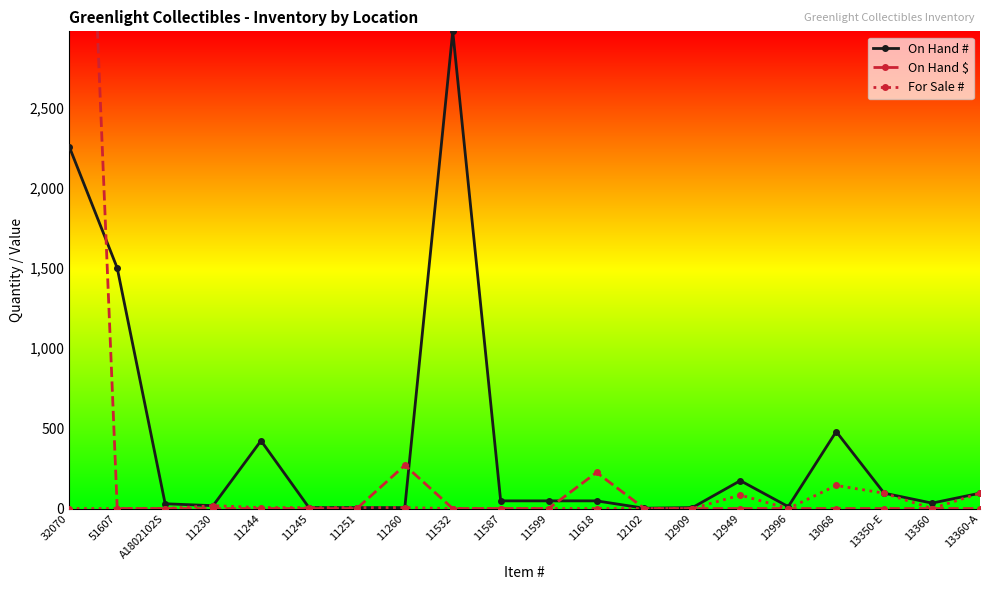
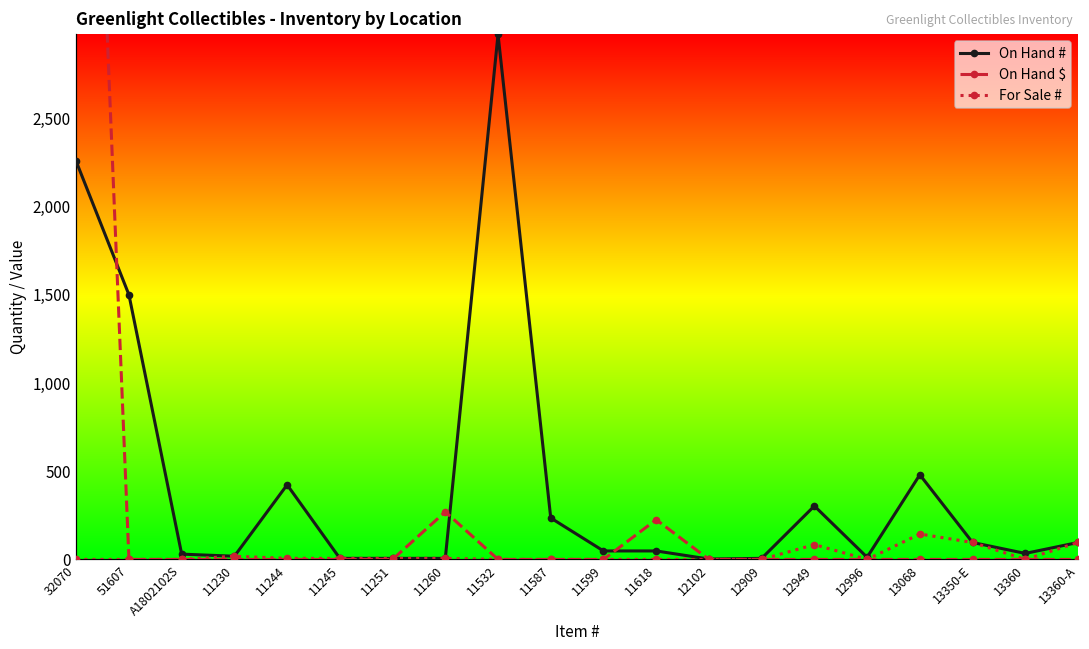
  {
    "On Hand #": {
      "32070": "2,260",
      "51607": "1,500",
      "A1802102S": "30",
      "11244": "420",
      "11532": "2,980",
-     "11587": "50",
+     "11587": "240",
      "11599": "50",
      "11618": "50",
-     "12949": "170",
+     "12949": "300",
      "13068": "480",
      "13360": "30"
    }
  }
